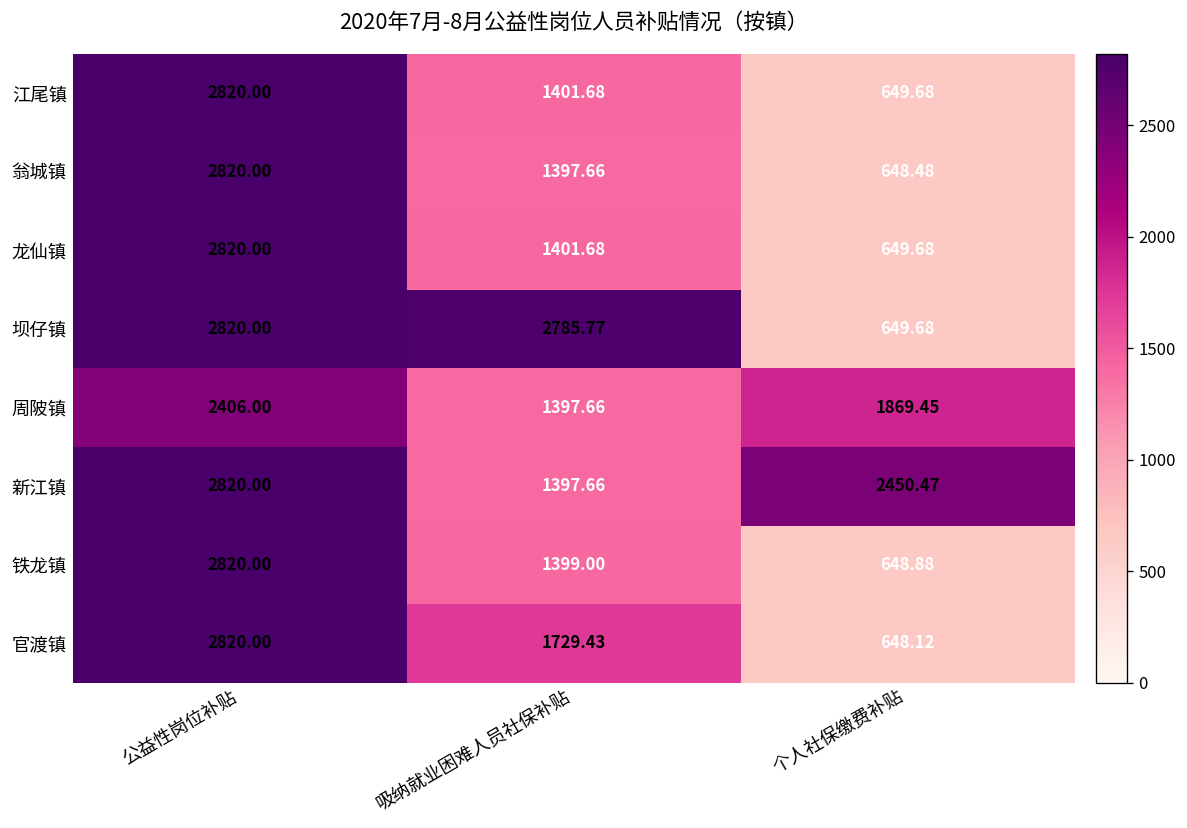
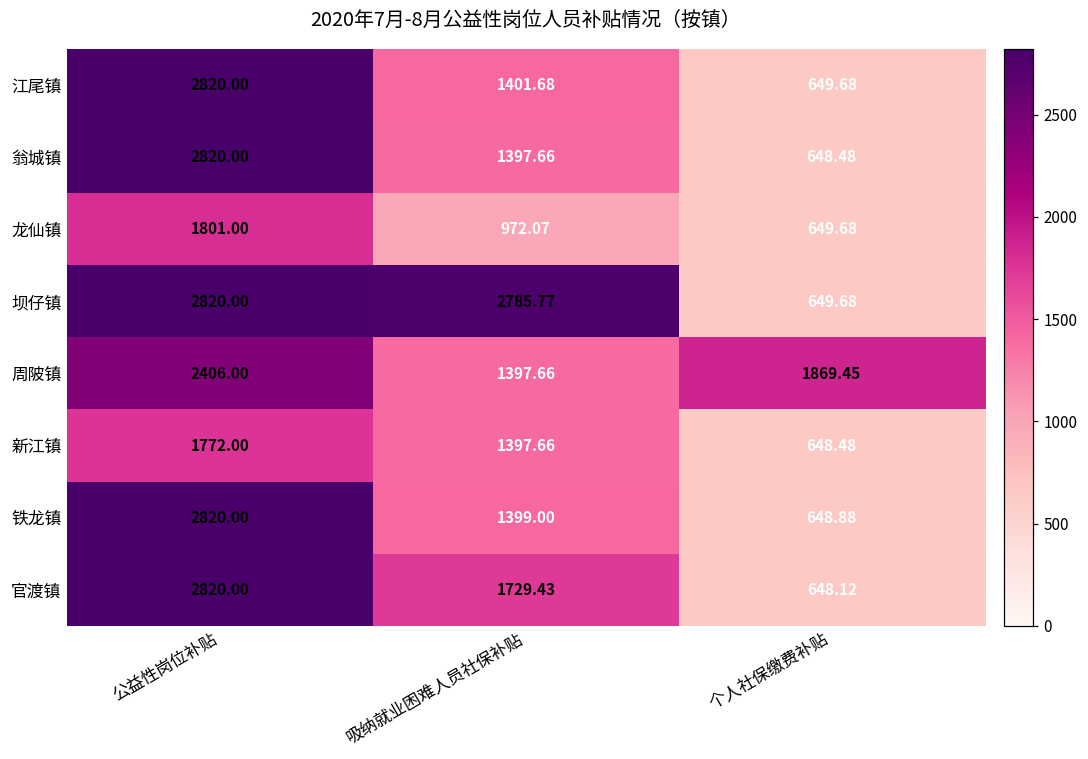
  {
    "江尾镇": {
      "公益性岗位补贴": 2820.00,
      "吸纳就业困难人员社保补贴": 1401.68,
      "个人社保缴费补贴": 649.68
    },
    "翁城镇": {
      "公益性岗位补贴": 2820.00,
      "吸纳就业困难人员社保补贴": 1397.66,
      "个人社保缴费补贴": 648.48
    },
    "龙仙镇": {
-     "公益性岗位补贴": 2820.00,
-     "吸纳就业困难人员社保补贴": 1401.68,
+     "公益性岗位补贴": 1801.00,
+     "吸纳就业困难人员社保补贴": 972.07,
      "个人社保缴费补贴": 649.68
    },
    "坝仔镇": {
      "公益性岗位补贴": 2820.00,
      "吸纳就业困难人员社保补贴": 2785.77,
      "个人社保缴费补贴": 649.68
    },
    "周陂镇": {
      "公益性岗位补贴": 2406.00,
      "吸纳就业困难人员社保补贴": 1397.66,
      "个人社保缴费补贴": 1869.45
    },
    "新江镇": {
-     "公益性岗位补贴": 2820.00,
+     "公益性岗位补贴": 1772.00,
      "吸纳就业困难人员社保补贴": 1397.66,
-     "个人社保缴费补贴": 2450.47
+     "个人社保缴费补贴": 648.48
    },
    "铁龙镇": {
      "公益性岗位补贴": 2820.00,
      "吸纳就业困难人员社保补贴": 1399.00,
      "个人社保缴费补贴": 648.88
    },
    "官渡镇": {
      "公益性岗位补贴": 2820.00,
      "吸纳就业困难人员社保补贴": 1729.43,
      "个人社保缴费补贴": 648.12
    }
  }
